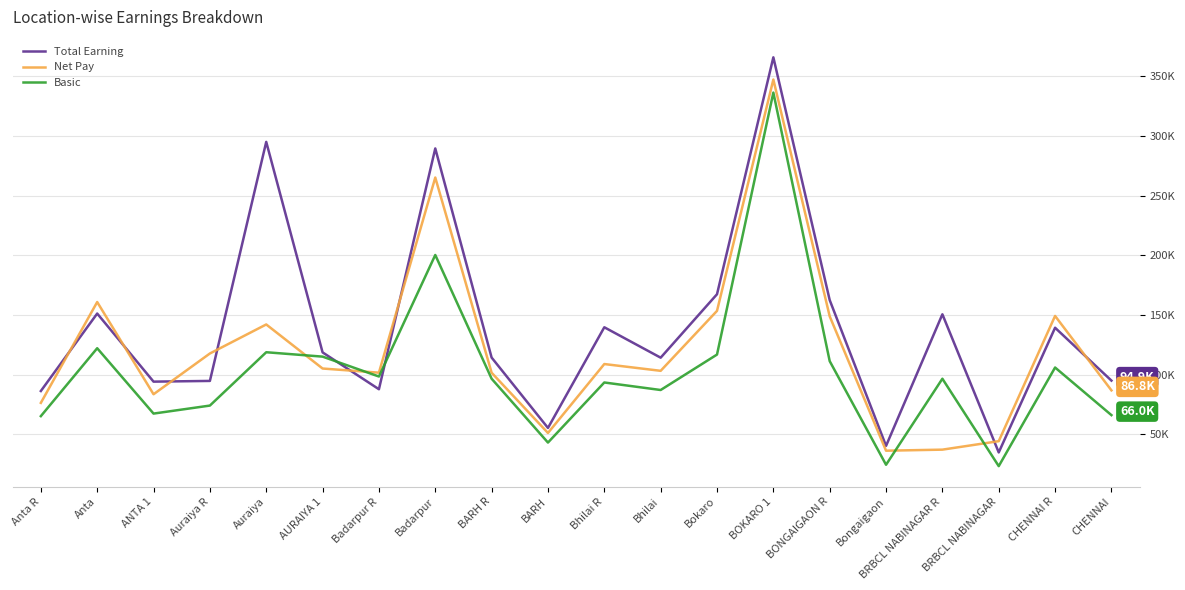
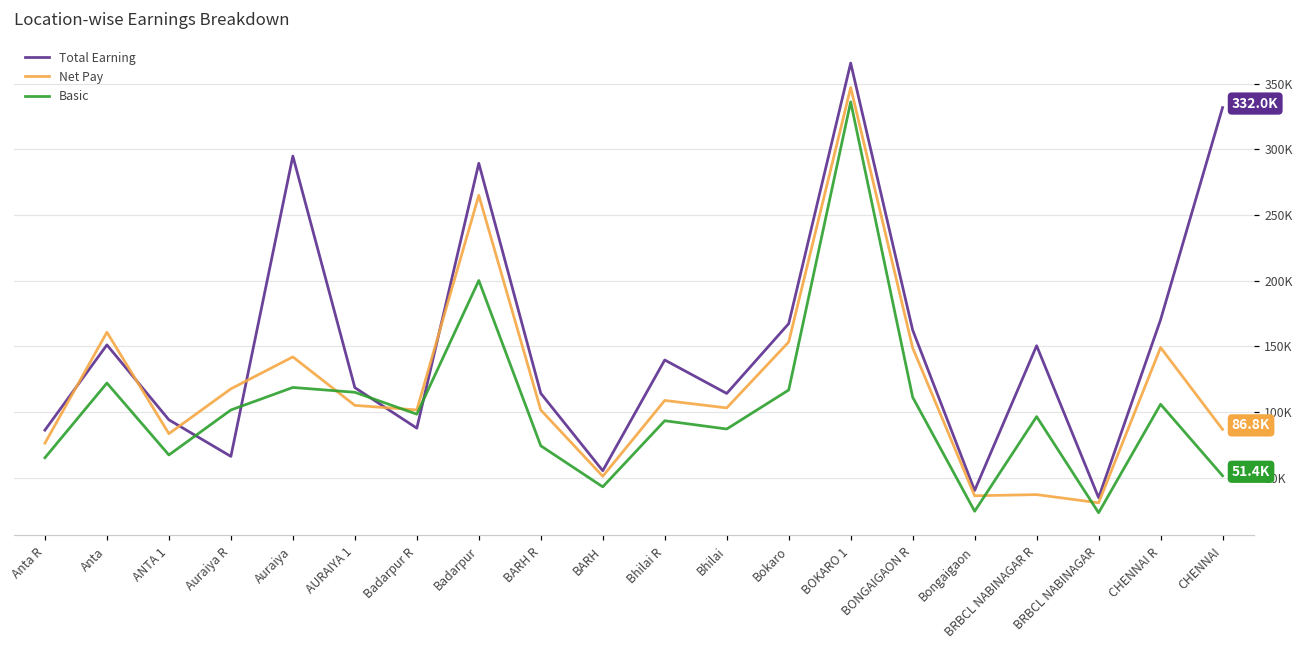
  {
    "Total Earning": {
-     "Auraiya R": "95000",
-     "CHENNAI R": "139000",
-     "CHENNAI": "94.9K"
+     "Auraiya R": "66000",
+     "CHENNAI R": "170000",
+     "CHENNAI": "332.0K"
    },
    "Net Pay": {
      "Anta R": "76000",
      "Anta": "161000",
      "ANTA 1": "83000",
      "Auraiya R": "118000",
      "Auraiya": "142000",
      "AURAIYA 1": "105000",
      "Badarpur R": "102000",
      "Badarpur": "265000",
      "BARH R": "102000",
      "BARH": "51000",
      "Bhilai R": "109000",
      "Bhilai": "103000",
      "Bokaro": "153000",
      "BOKARO 1": "347000",
      "BONGAIGAON R": "149000",
      "Bongaigaon": "36000",
      "BRBCL NABINAGAR R": "37000",
-     "BRBCL NABINAGAR": "44000",
+     "BRBCL NABINAGAR": "31000",
      "CHENNAI R": "149000"
    },
    "Basic": {
-     "Auraiya R": "74000",
-     "BARH R": "97000",
-     "CHENNAI": "66.0K"
+     "Auraiya R": "102000",
+     "BARH R": "74000",
+     "CHENNAI": "51.4K"
    }
  }
